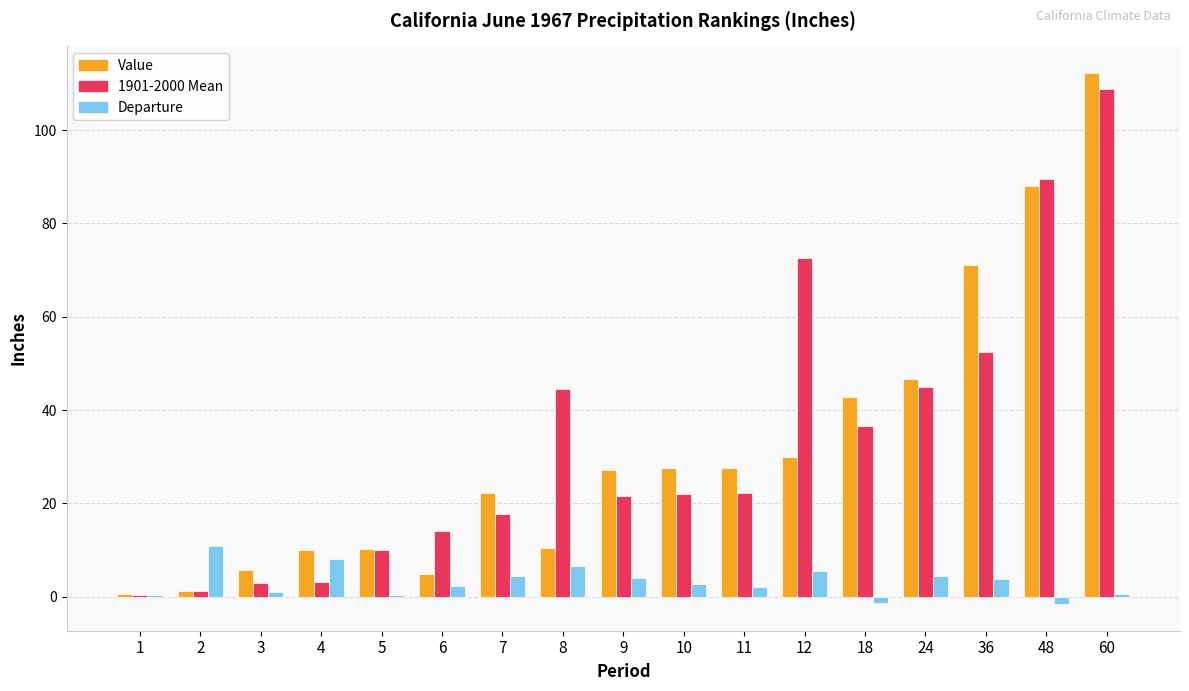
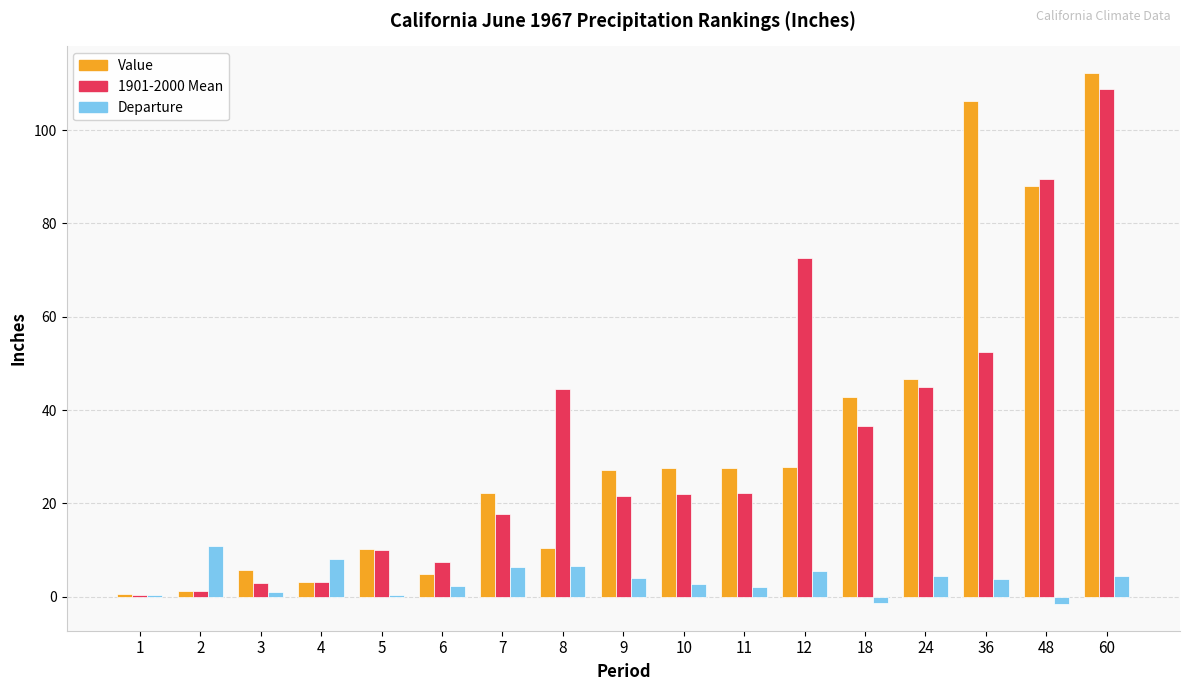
  {
    "Value": {
      "1": 1,
      "2": 1,
      "3": 6,
-     "4": 10,
+     "4": 3,
      "5": 10,
      "6": 5,
      "7": 22,
      "8": 11,
      "9": 27,
      "10": 28,
      "11": 28,
-     "12": 30,
+     "12": 28,
      "18": 43,
      "24": 47,
-     "36": 71,
+     "36": 106,
      "48": 88,
      "60": 112
    },
    "1901-2000 Mean": {
      "2": 1,
      "3": 3,
      "4": 3,
      "5": 10,
-     "6": 14,
+     "6": 7,
      "7": 18,
      "8": 45,
      "9": 22,
      "10": 22,
      "11": 22,
      "12": 73,
      "18": 37,
      "24": 45,
      "36": 53,
      "48": 90,
      "60": 109
    },
    "Departure": {
      "2": 11,
      "3": 1,
      "4": 8,
      "6": 2,
-     "7": 4,
+     "7": 6,
      "8": 7,
      "9": 4,
      "10": 3,
      "11": 2,
      "12": 5,
      "18": -1,
      "24": 4,
      "36": 4,
      "48": -2,
-     "60": 1
+     "60": 5
    }
  }
